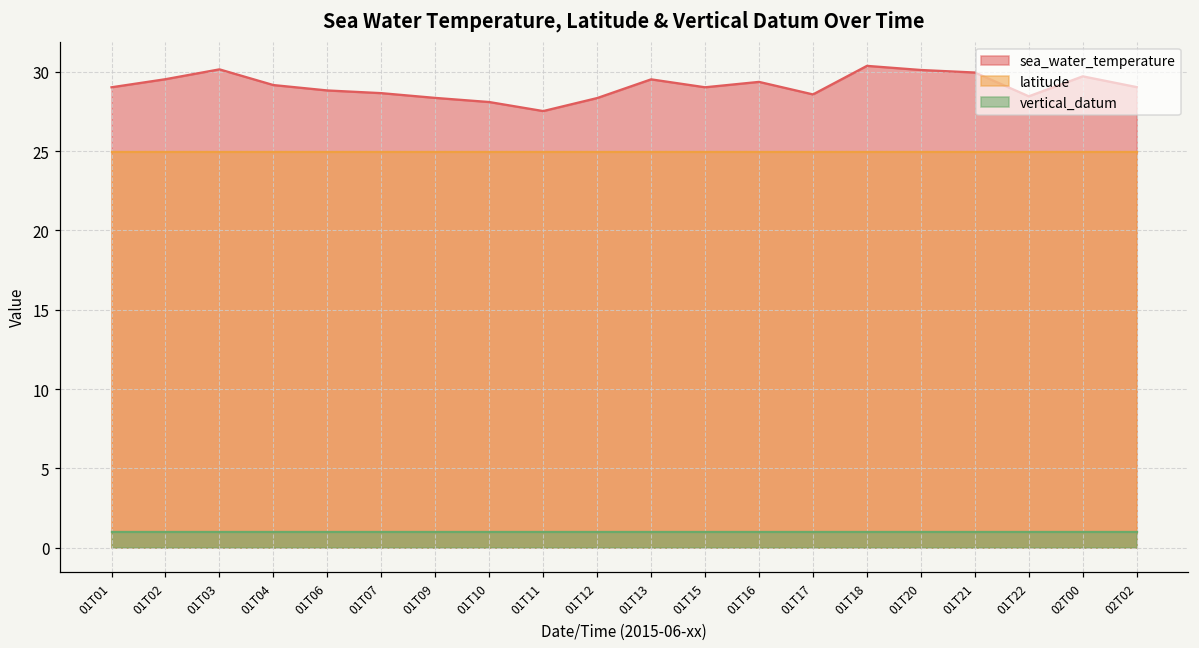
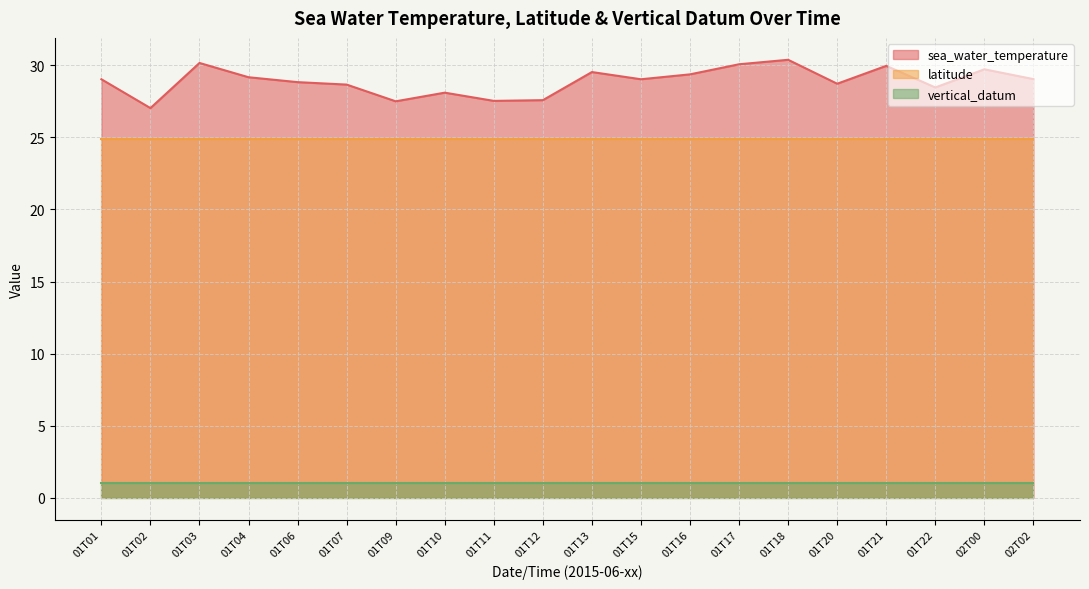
  {
    "sea_water_temperature": {
      "01T01": 29.0,
-     "01T02": 29.5,
+     "01T02": 27.0,
      "01T03": 30.2,
      "01T04": 29.2,
      "01T06": 28.8,
      "01T07": 28.7,
-     "01T09": 28.4,
+     "01T09": 27.5,
      "01T10": 28.1,
      "01T11": 27.5,
-     "01T12": 28.4,
+     "01T12": 27.6,
      "01T13": 29.5,
      "01T15": 29.0,
      "01T16": 29.4,
-     "01T17": 28.6,
+     "01T17": 30.1,
      "01T18": 30.4,
-     "01T20": 30.1,
+     "01T20": 28.7,
      "01T21": 30.0
    },
    "latitude": {
      "01T01": 24.9,
      "01T02": 24.9,
      "01T03": 24.9,
      "01T04": 24.9,
      "01T06": 24.9,
      "01T07": 24.9,
      "01T09": 24.9,
      "01T10": 24.9,
      "01T11": 24.9,
      "01T12": 24.9,
      "01T13": 24.9,
      "01T15": 24.9,
      "01T16": 24.9,
      "01T17": 24.9,
      "01T18": 24.9,
      "01T20": 24.9,
      "01T21": 24.9,
      "01T22": 24.9,
      "02T00": 24.9,
      "02T02": 24.9
    },
    "vertical_datum": {
      "01T01": 1.0,
      "01T02": 1.0,
      "01T03": 1.0,
      "01T04": 1.0,
      "01T06": 1.0,
      "01T07": 1.0,
      "01T09": 1.0,
      "01T10": 1.0,
      "01T11": 1.0,
      "01T12": 1.0,
      "01T13": 1.0,
      "01T15": 1.0,
      "01T16": 1.0,
      "01T17": 1.0,
      "01T18": 1.0,
      "01T20": 1.0,
      "01T21": 1.0,
      "01T22": 1.0,
      "02T00": 1.0,
      "02T02": 1.0
    }
  }
